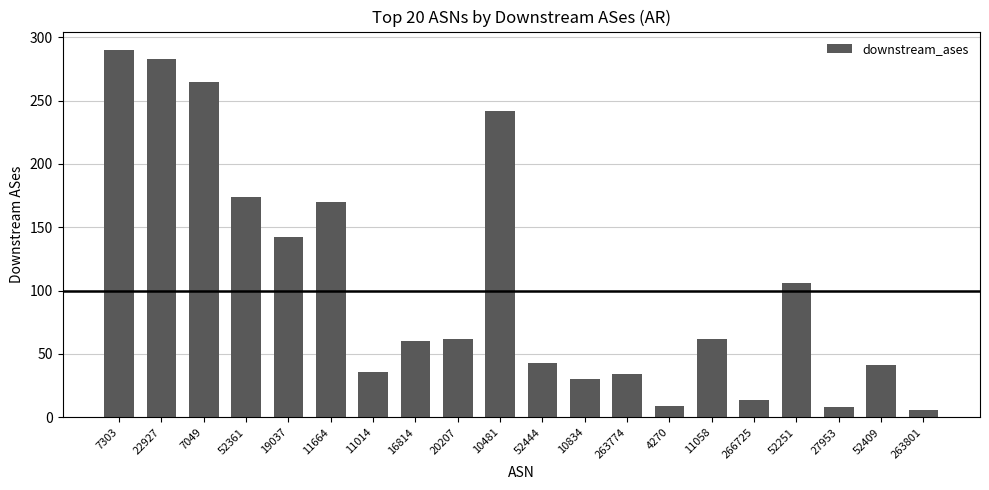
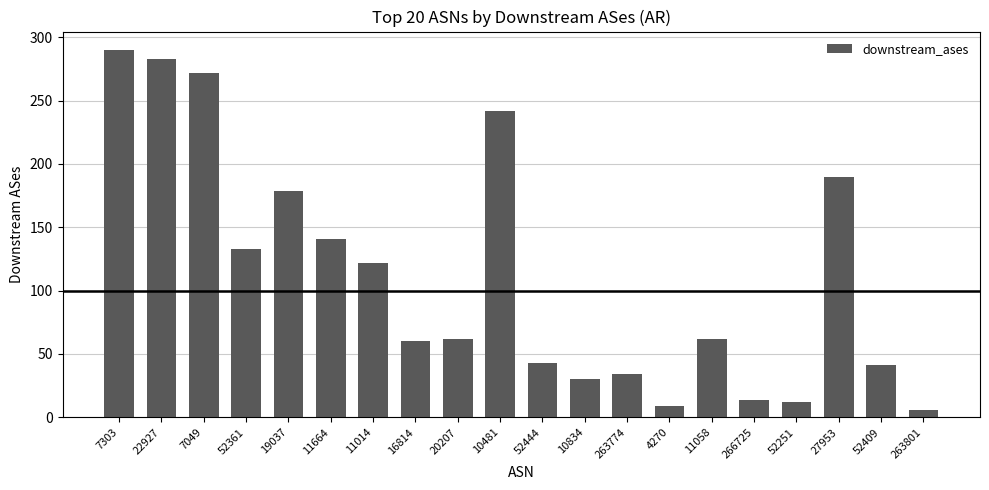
  {
    "7303": 290,
    "22927": 283,
-   "7049": 265,
-   "52361": 174,
-   "19037": 142,
-   "11664": 170,
-   "11014": 36,
+   "7049": 272,
+   "52361": 133,
+   "19037": 179,
+   "11664": 141,
+   "11014": 122,
    "16814": 60,
    "20207": 62,
    "10481": 242,
    "52444": 43,
    "10834": 30,
    "263774": 34,
    "4270": 9,
    "11058": 62,
    "266725": 14,
-   "52251": 106,
-   "27953": 8,
+   "52251": 12,
+   "27953": 190,
    "52409": 41,
    "263801": 6
  }
